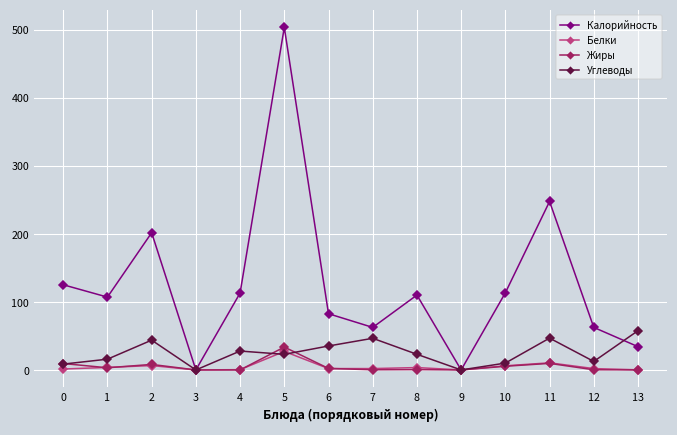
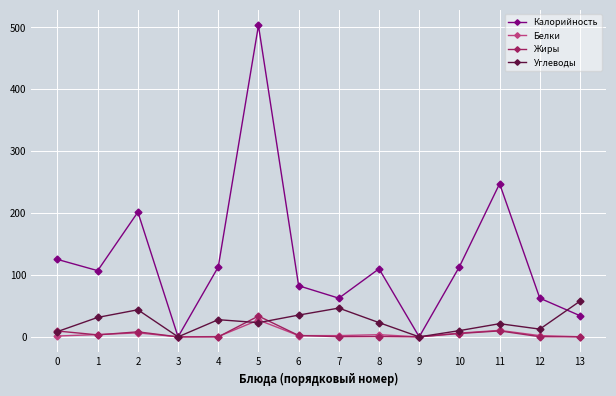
  {
    "Углеводы": {
-     "1": 20,
+     "1": 30,
      "2": 40,
      "4": 30,
      "5": 20,
      "6": 40,
      "7": 50,
      "8": 20,
-     "11": 50,
+     "11": 20,
      "12": 10,
      "13": 60
    }
  }
